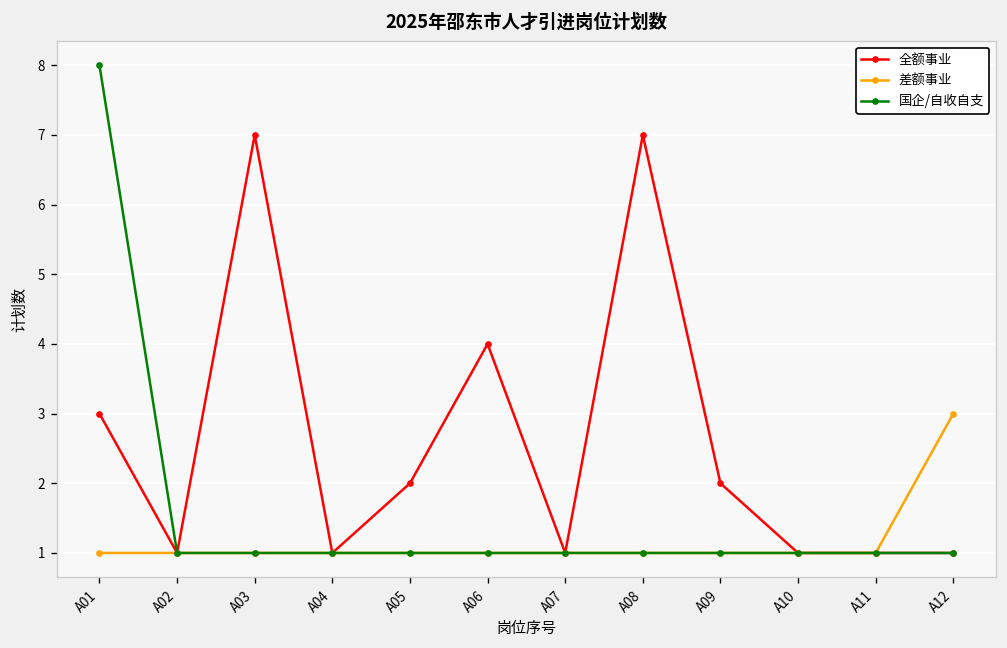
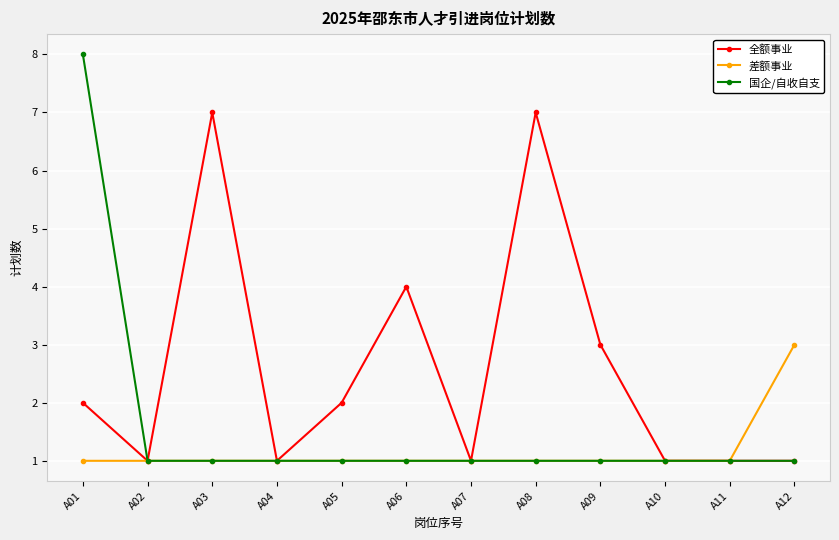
  {
    "全额事业": {
-     "A01": 3,
+     "A01": 2,
      "A03": 7,
      "A05": 2,
      "A06": 4,
      "A08": 7,
-     "A09": 2
+     "A09": 3
    },
    "差额事业": {
      "A01": 1,
      "A12": 3
    },
    "国企/自收自支": {
      "A01": 8
    }
  }
